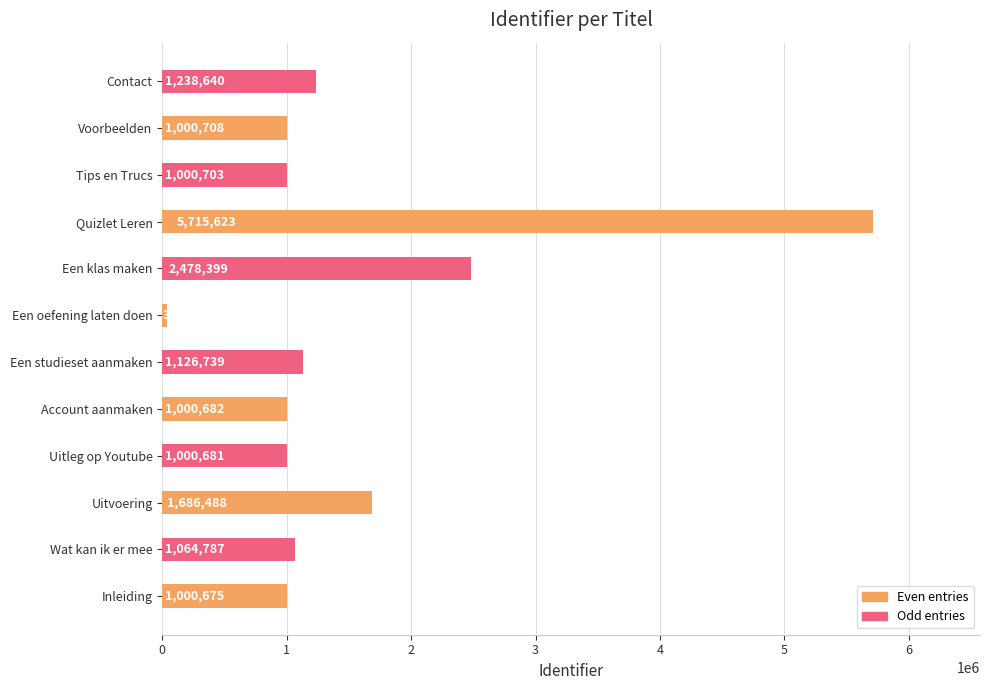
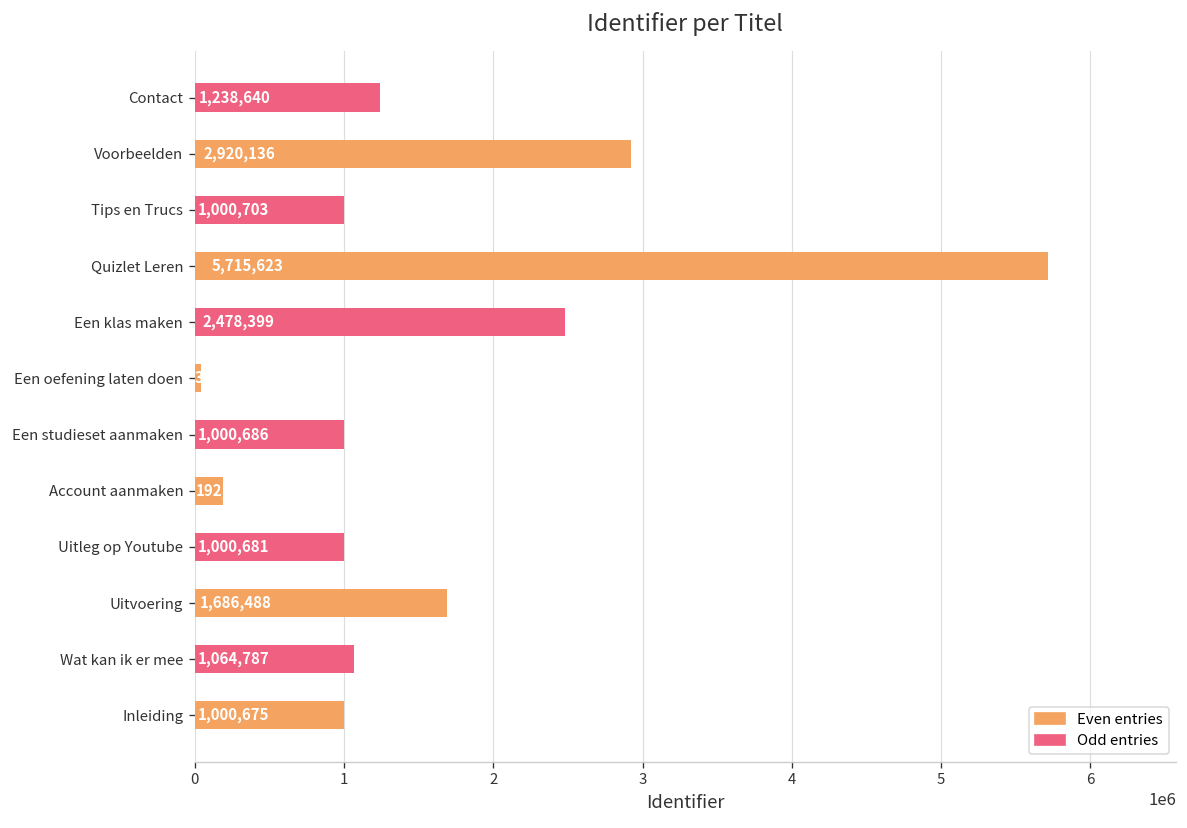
  {
    "Contact": "1,238,640",
-   "Voorbeelden": "1,000,708",
+   "Voorbeelden": "2,920,136",
    "Tips en Trucs": "1,000,703",
    "Quizlet Leren": "5,715,623",
    "Een klas maken": "2,478,399",
-   "Een studieset aanmaken": "1,126,739",
-   "Account aanmaken": "1000000",
+   "Een studieset aanmaken": "1,000,686",
+   "Account aanmaken": "190000",
    "Uitleg op Youtube": "1,000,681",
    "Uitvoering": "1,686,488",
    "Wat kan ik er mee": "1,064,787",
    "Inleiding": "1,000,675"
  }
